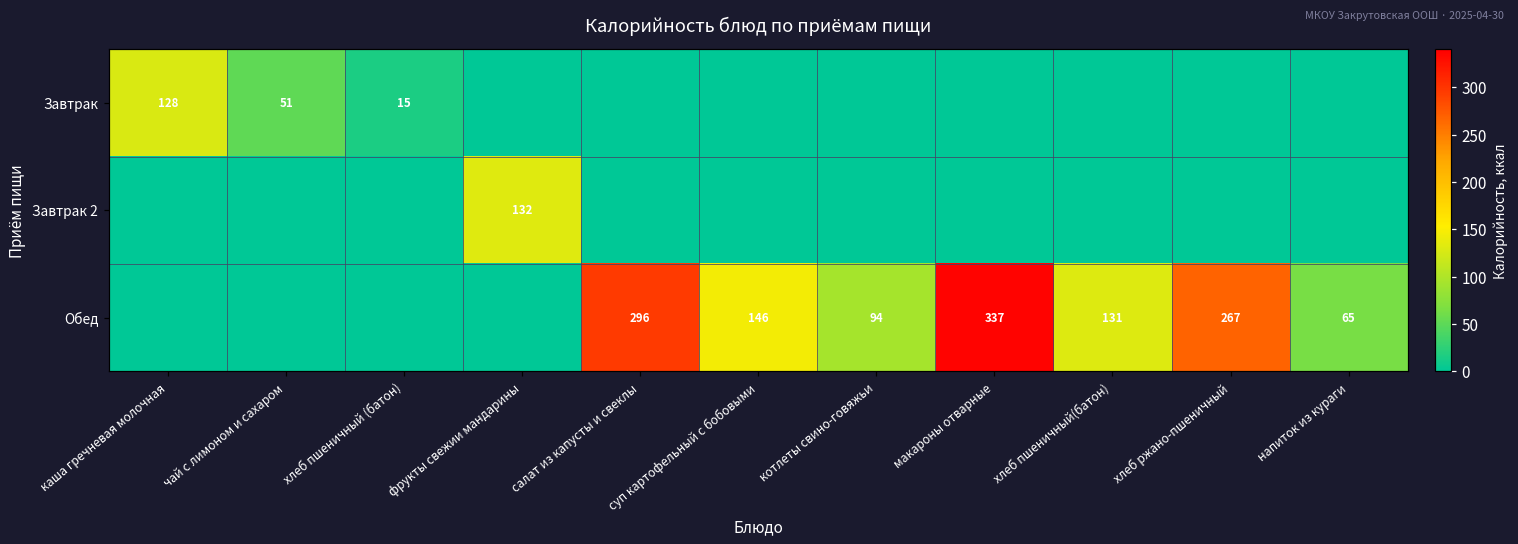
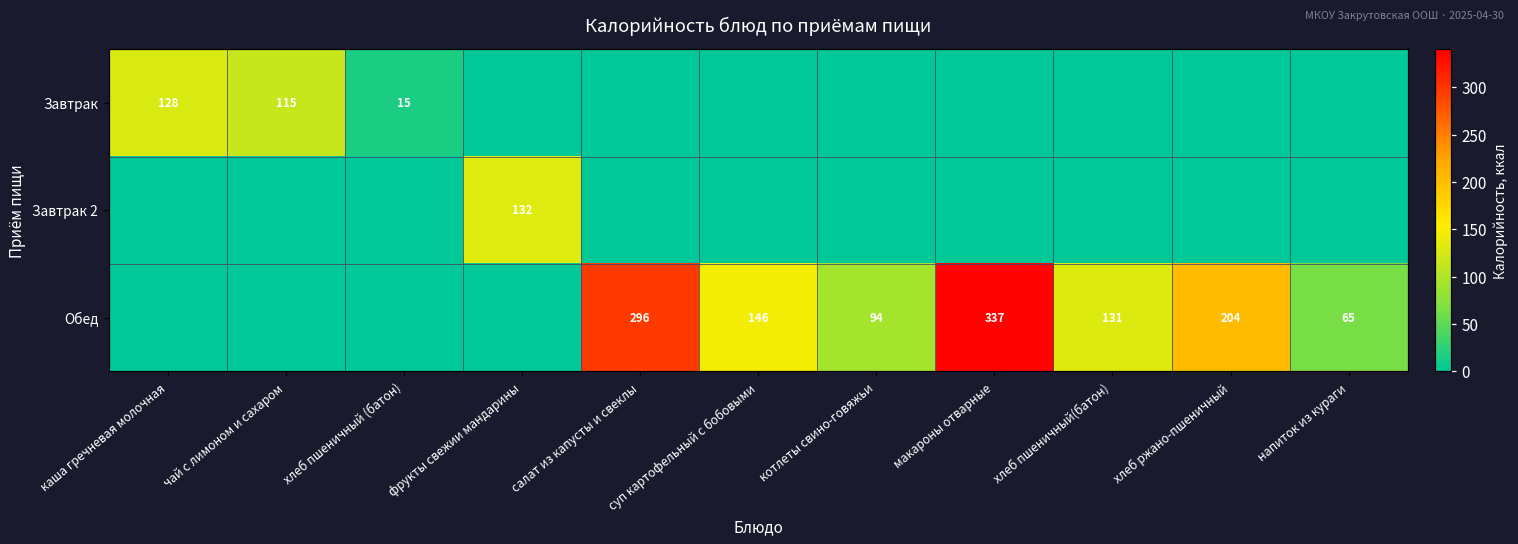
  {
    "Завтрак": {
      "каша гречневая молочная": 128,
-     "чай с лимоном и сахаром": 51,
+     "чай с лимоном и сахаром": 115,
      "хлеб пшеничный (батон)": 15
    },
    "Завтрак 2": {
      "фрукты свежии мандарины": 132
    },
    "Обед": {
      "салат из капусты и свеклы": 296,
      "суп картофельный с бобовыми": 146,
      "котлеты свино-говяжьи": 94,
      "макароны отварные": 337,
      "хлеб пшеничный(батон)": 131,
-     "хлеб ржано-пшеничный": 267,
+     "хлеб ржано-пшеничный": 204,
      "напиток из кураги": 65
    }
  }
